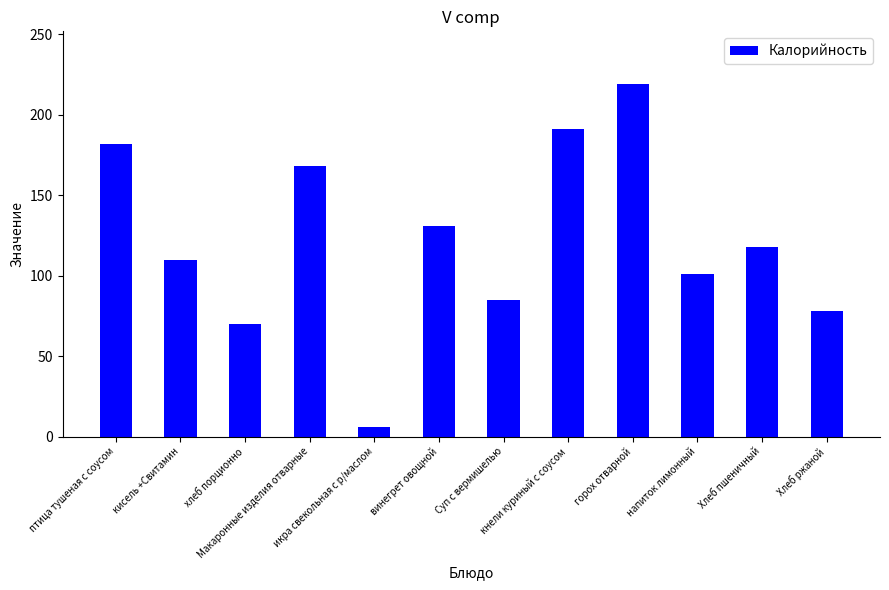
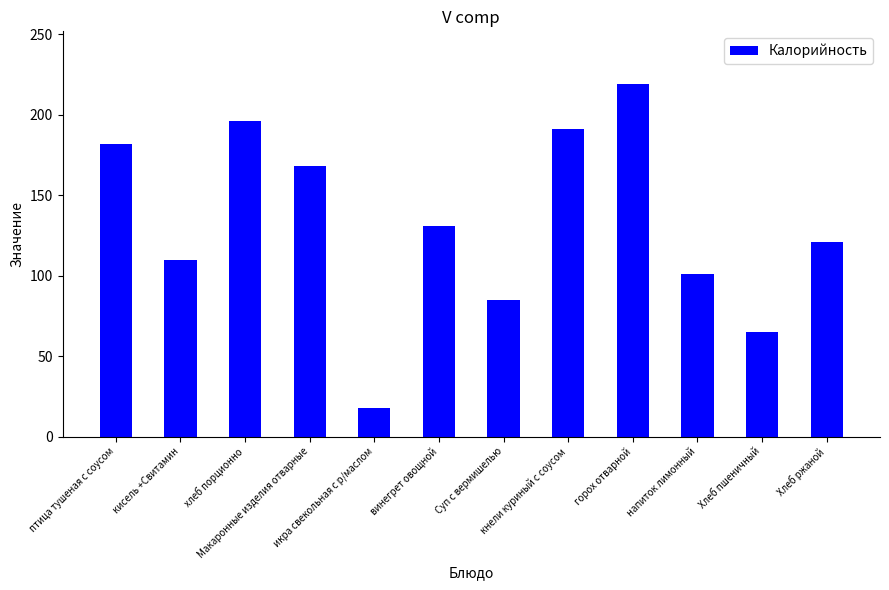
  {
    "птица тушеная с соусом": 182,
    "кисель +Свитамин": 110,
-   "хлеб порционно": 70,
+   "хлеб порционно": 196,
    "Макаронные изделия отварные": 168,
-   "икра свекольная с р/маслом": 6,
+   "икра свекольная с р/маслом": 18,
    "винегрет овощной": 131,
    "Суп с вермишелью": 85,
    "кнели куриный с соусом": 191,
    "горох отварной": 219,
    "напиток лимонный": 101,
-   "Хлеб пшеничный": 118,
-   "Хлеб ржаной": 78
+   "Хлеб пшеничный": 65,
+   "Хлеб ржаной": 121
  }
